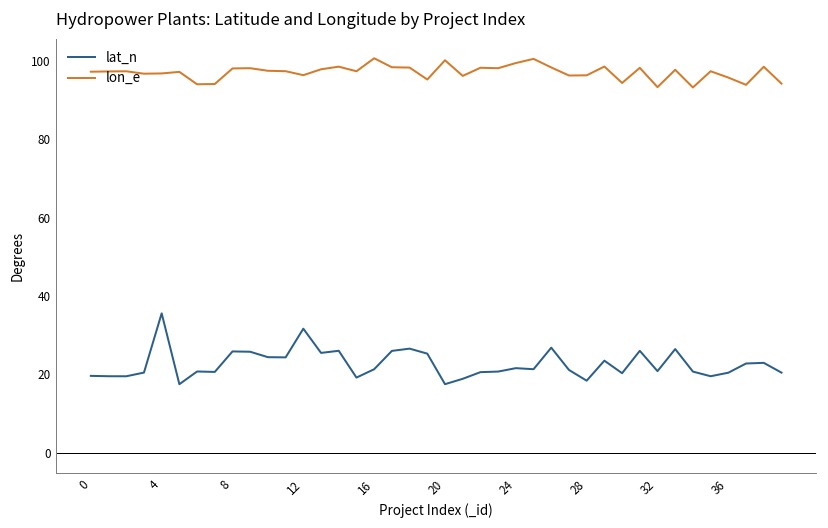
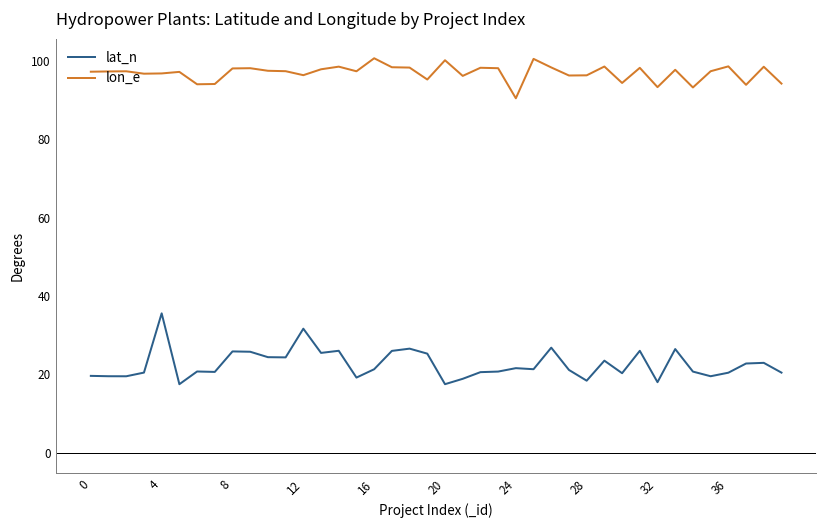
  {
    "lat_n": {
      "0": 20,
      "4": 36,
      "8": 26,
      "12": 32,
      "16": 21,
      "20": 18,
      "24": 22,
      "28": 18,
-     "32": 21,
+     "32": 18,
      "36": 20
    },
    "lon_e": {
      "0": 97,
      "4": 97,
      "8": 98,
      "12": 96,
      "16": 101,
      "20": 100,
-     "24": 100,
+     "24": 91,
      "28": 96,
      "32": 93,
-     "36": 96
+     "36": 99
    }
  }
